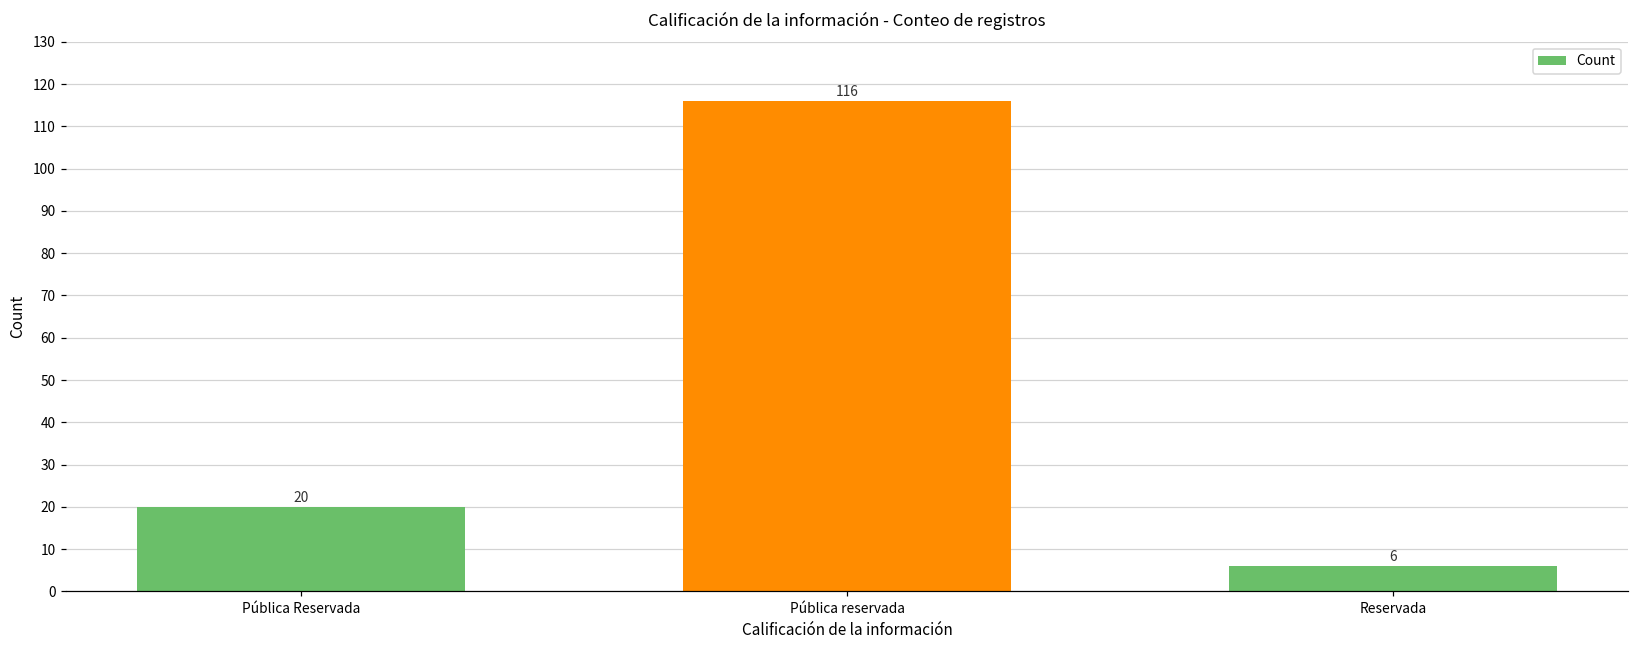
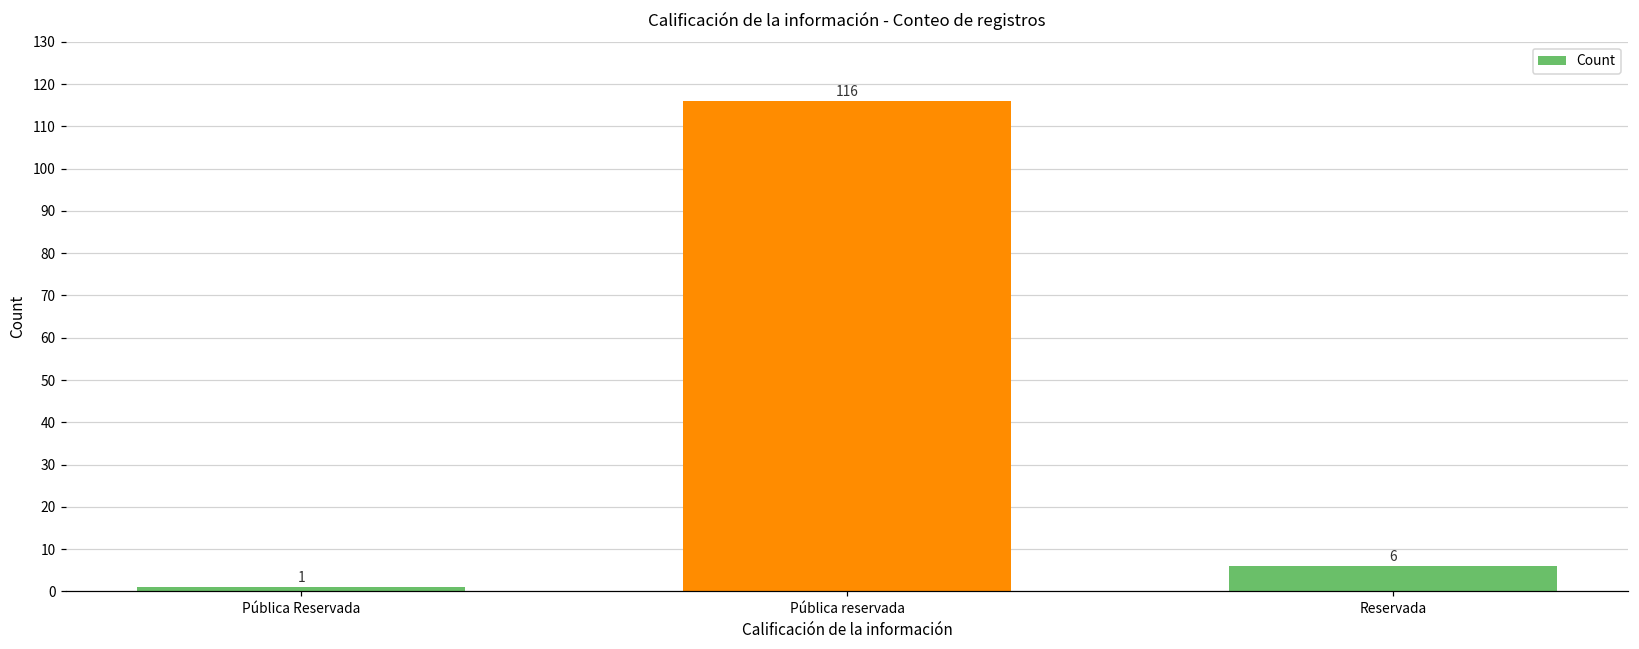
  {
-   "Pública Reservada": 20,
+   "Pública Reservada": 1,
    "Pública reservada": 116,
    "Reservada": 6
  }
